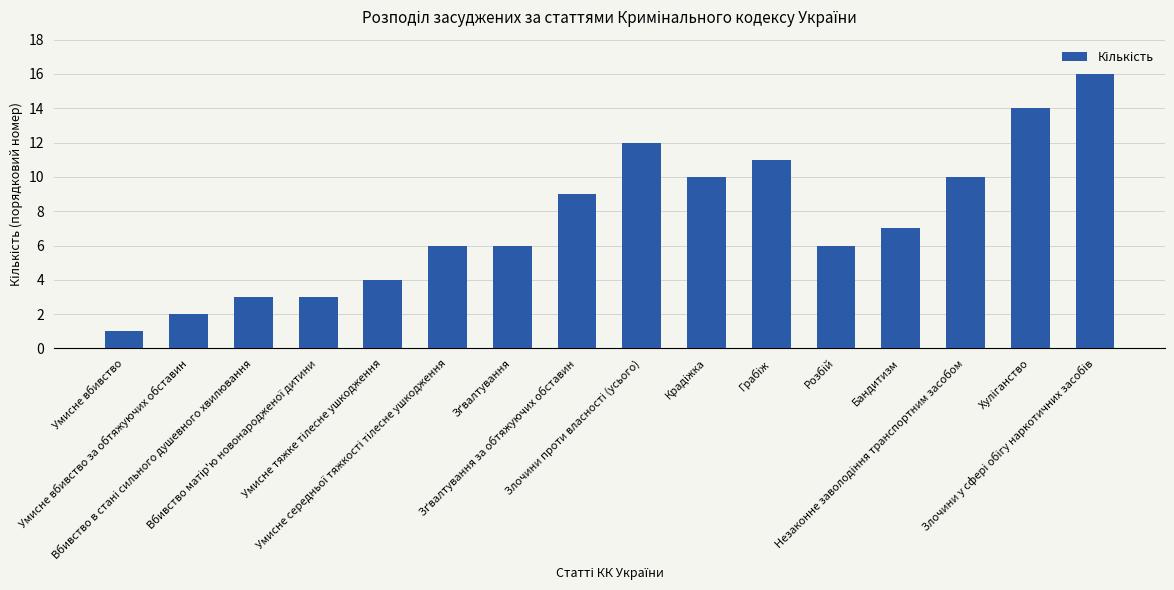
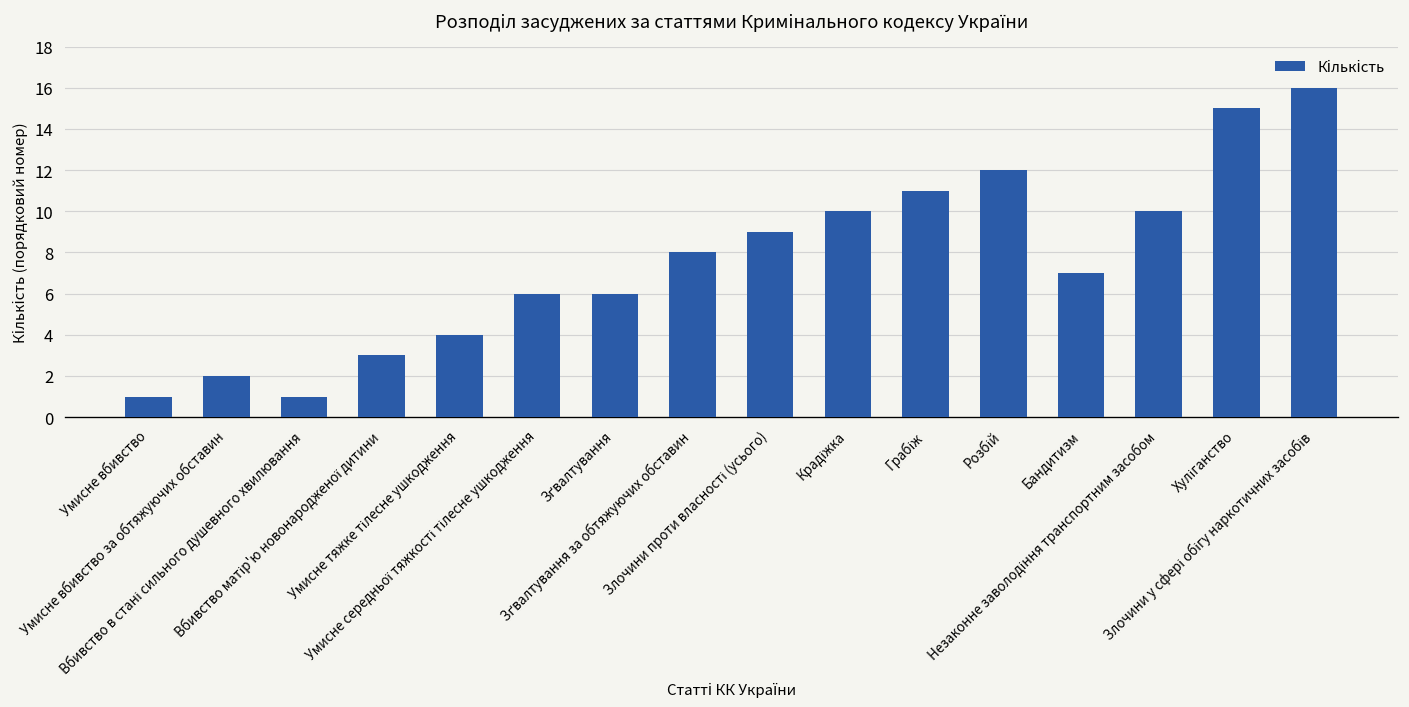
  {
    "Умисне вбивство": 1,
    "Умисне вбивство за обтяжуючих обставин": 2,
-   "Вбивство в стані сильного душевного хвилювання": 3,
+   "Вбивство в стані сильного душевного хвилювання": 1,
    "Вбивство матір'ю новонародженої дитини": 3,
    "Умисне тяжке тілесне ушкодження": 4,
    "Умисне середньої тяжкості тілесне ушкодження": 6,
    "Зґвалтування": 6,
-   "Зґвалтування за обтяжуючих обставин": 9,
-   "Злочини проти власності (усього)": 12,
+   "Зґвалтування за обтяжуючих обставин": 8,
+   "Злочини проти власності (усього)": 9,
    "Крадіжка": 10,
    "Грабіж": 11,
-   "Розбій": 6,
+   "Розбій": 12,
    "Бандитизм": 7,
    "Незаконне заволодіння транспортним засобом": 10,
-   "Хуліганство": 14,
+   "Хуліганство": 15,
    "Злочини у сфері обігу наркотичних засобів": 16
  }
